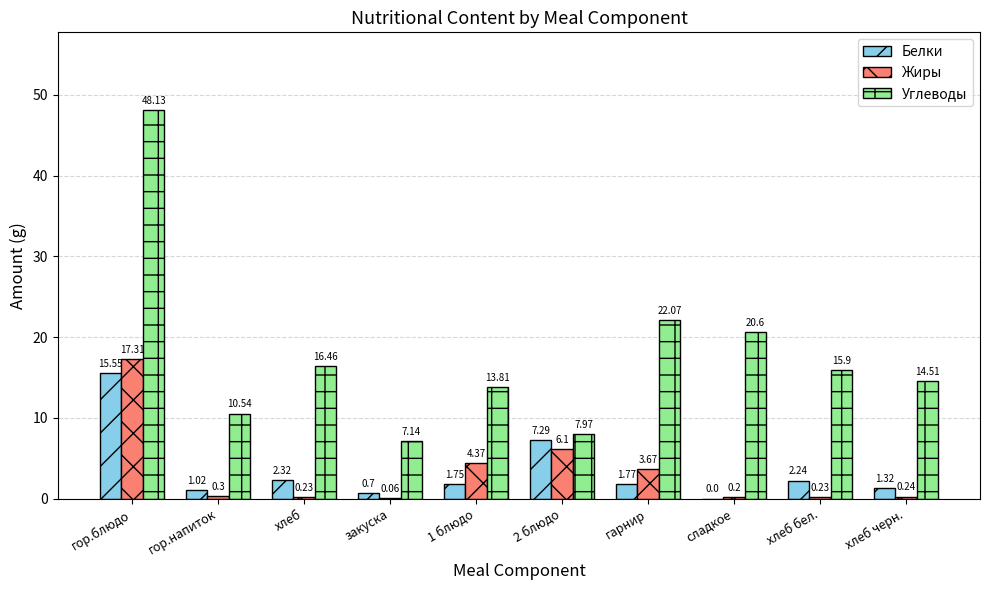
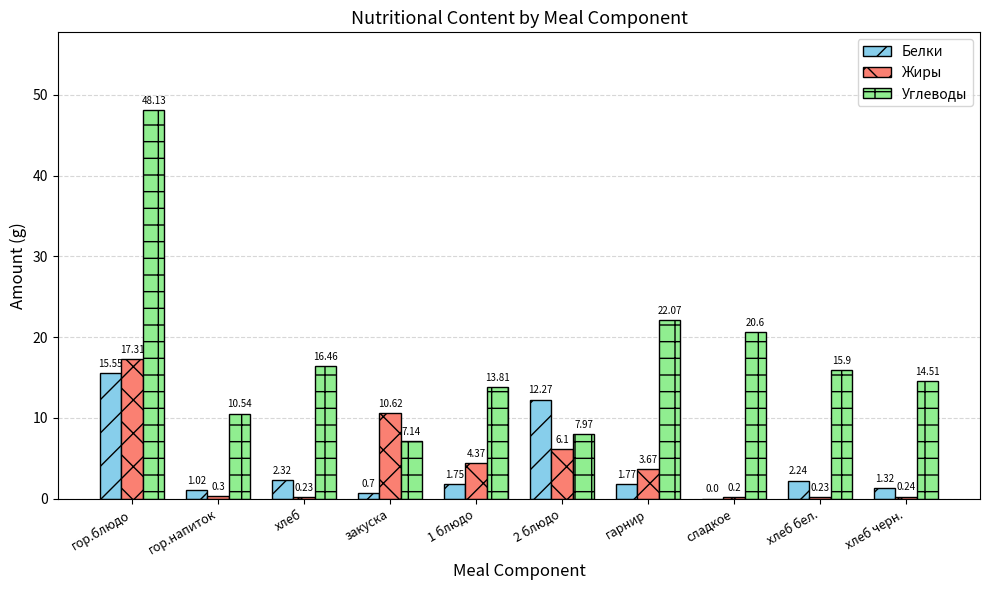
  {
    "Белки": {
      "гор.блюдо": 15.55,
      "гор.напиток": 1.02,
      "хлеб": 2.32,
      "закуска": 0.7,
      "1 блюдо": 1.75,
-     "2 блюдо": 7.29,
+     "2 блюдо": 12.27,
      "гарнир": 1.77,
      "сладкое": 0.0,
      "хлеб бел.": 2.24,
      "хлеб черн.": 1.32
    },
    "Жиры": {
      "гор.блюдо": 17.31,
      "гор.напиток": 0.3,
      "хлеб": 0.23,
-     "закуска": 0.06,
+     "закуска": 10.62,
      "1 блюдо": 4.37,
      "2 блюдо": 6.1,
      "гарнир": 3.67,
      "сладкое": 0.2,
      "хлеб бел.": 0.23,
      "хлеб черн.": 0.24
    },
    "Углеводы": {
      "гор.блюдо": 48.13,
      "гор.напиток": 10.54,
      "хлеб": 16.46,
      "закуска": 7.14,
      "1 блюдо": 13.81,
      "2 блюдо": 7.97,
      "гарнир": 22.07,
      "сладкое": 20.6,
      "хлеб бел.": 15.9,
      "хлеб черн.": 14.51
    }
  }
